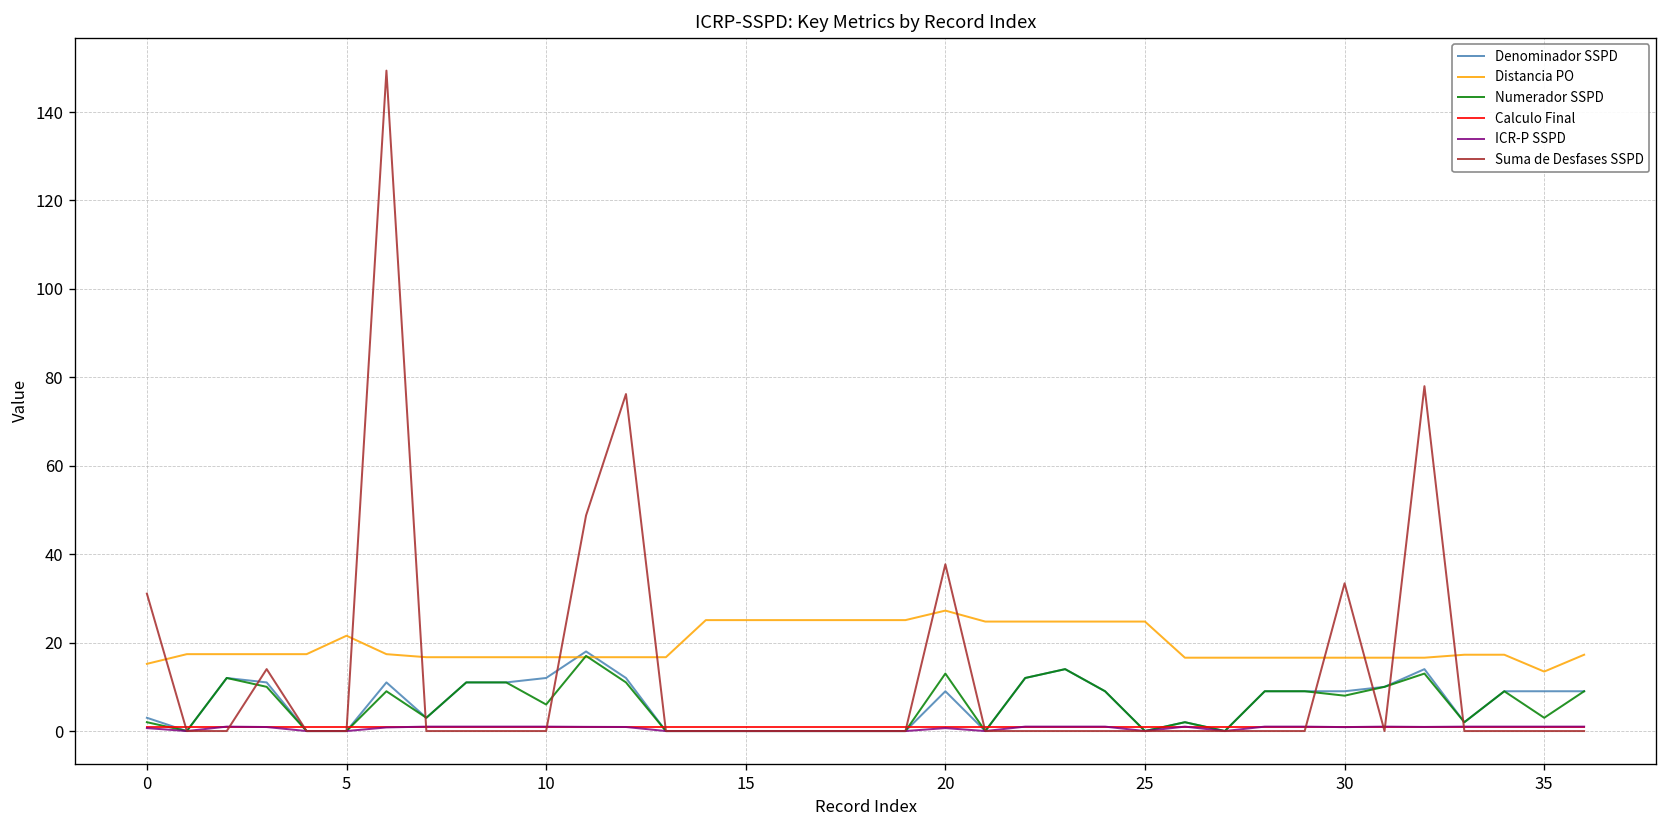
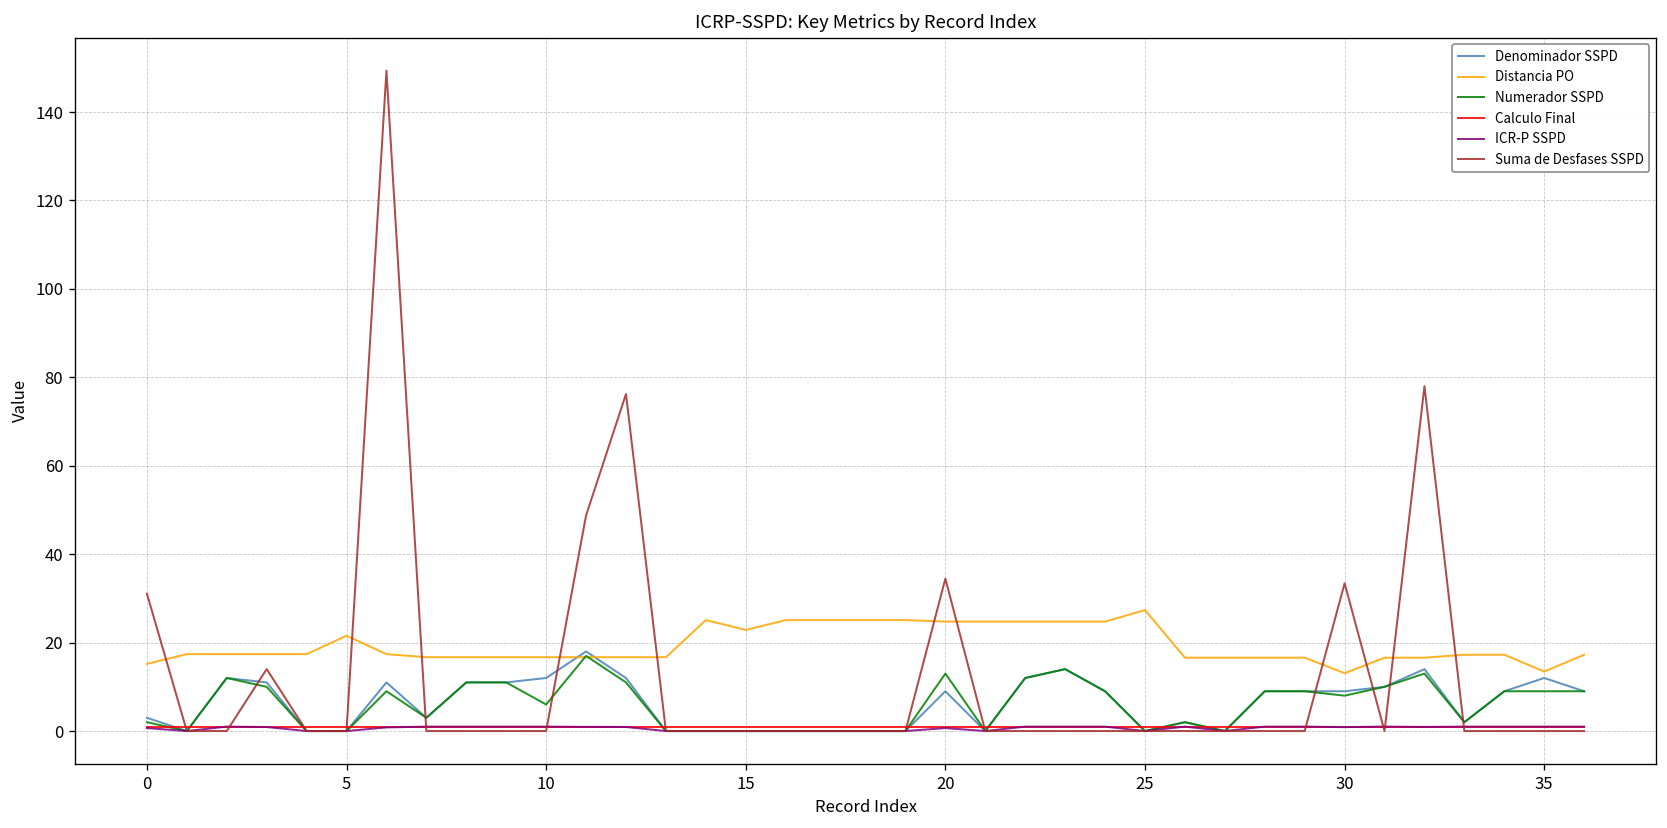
  {
    "Denominador SSPD": {
      "0": 3,
      "10": 12,
      "20": 9,
      "30": 9,
-     "35": 9
+     "35": 12
    },
    "Distancia PO": {
      "0": 15,
      "5": 22,
      "10": 17,
-     "15": 25,
-     "20": 27,
-     "25": 25,
-     "30": 17,
+     "15": 23,
+     "20": 25,
+     "25": 27,
+     "30": 13,
      "35": 13
    },
    "Numerador SSPD": {
      "0": 2,
      "10": 6,
      "20": 13,
      "30": 8,
-     "35": 3
+     "35": 9
    },
    "Calculo Final": {
      "5": 1,
      "15": 1,
      "25": 1
    },
    "Suma de Desfases SSPD": {
      "0": 31,
      "10": 0,
-     "20": 38,
+     "20": 34,
      "30": 33,
      "35": 0
    }
  }
